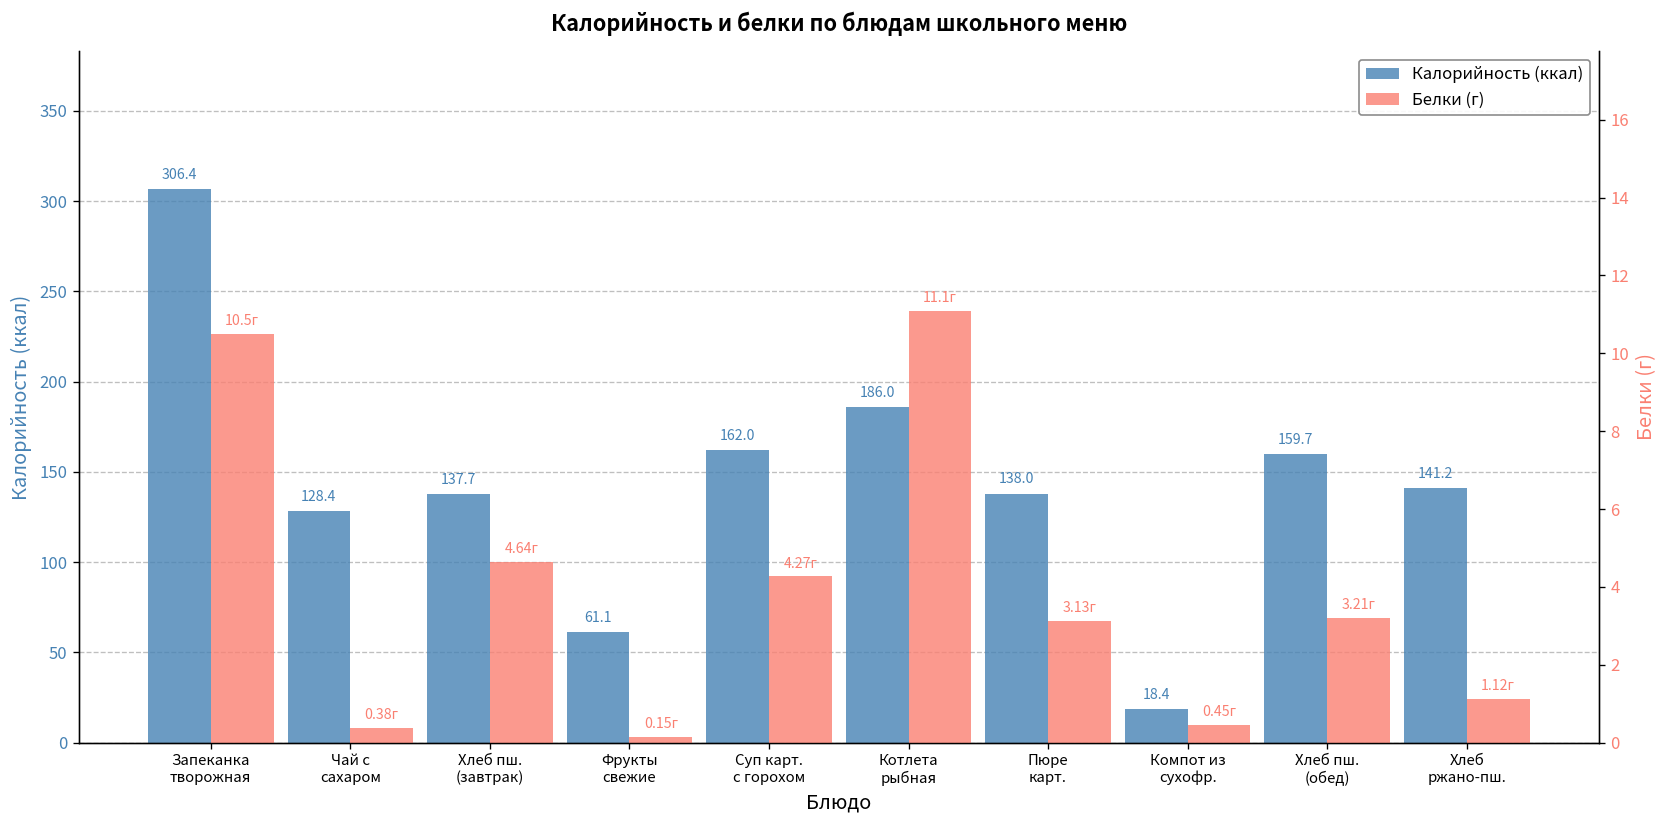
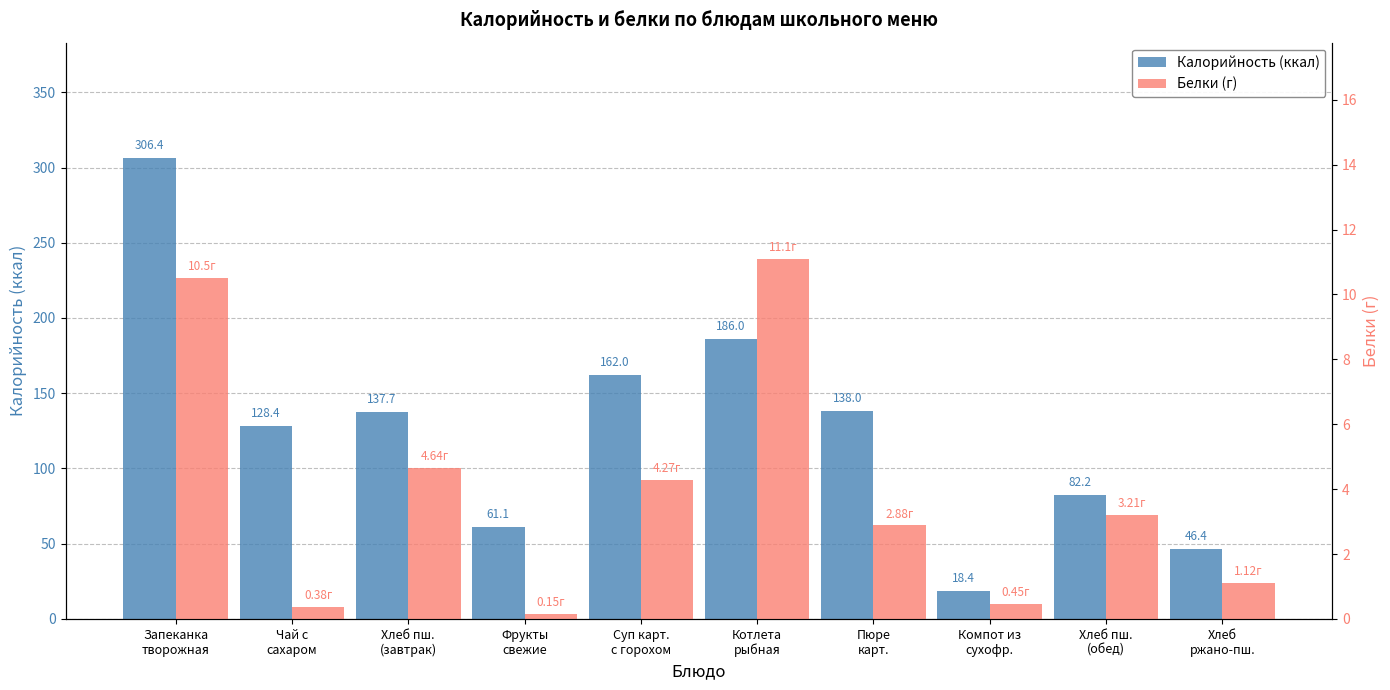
  {
    "Калорийность (ккал)": {
      "Запеканка творожная": "306.4",
      "Чай с сахаром": "128.4",
      "Хлеб пш. (завтрак)": "137.7",
      "Фрукты свежие": "61.1",
      "Суп карт. с горохом": "162.0",
      "Котлета рыбная": "186.0",
      "Пюре карт.": "138.0",
      "Компот из сухофр.": "18.4",
-     "Хлеб пш. (обед)": "159.7",
-     "Хлеб ржано-пш.": "141.2"
+     "Хлеб пш. (обед)": "82.2",
+     "Хлеб ржано-пш.": "46.4"
    },
    "Белки (г)": {
      "Запеканка творожная": "10.5г",
      "Чай с сахаром": "0.38г",
      "Хлеб пш. (завтрак)": "4.64г",
      "Фрукты свежие": "0.15г",
      "Суп карт. с горохом": "4.27г",
      "Котлета рыбная": "11.1г",
-     "Пюре карт.": "3.13г",
+     "Пюре карт.": "2.88г",
      "Компот из сухофр.": "0.45г",
      "Хлеб пш. (обед)": "3.21г",
      "Хлеб ржано-пш.": "1.12г"
    }
  }
